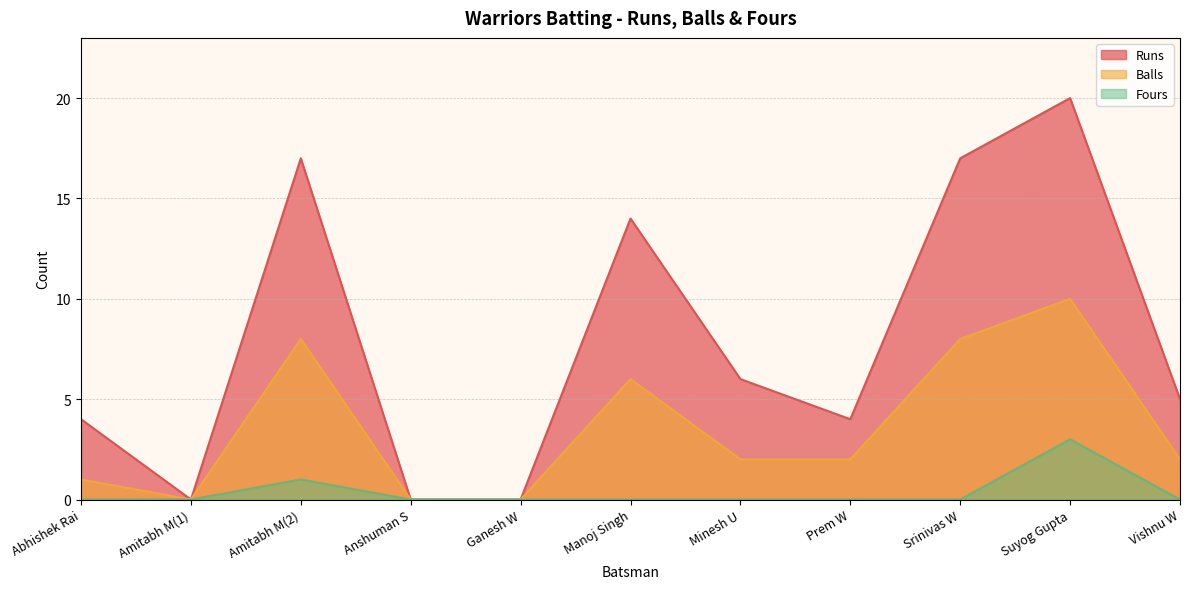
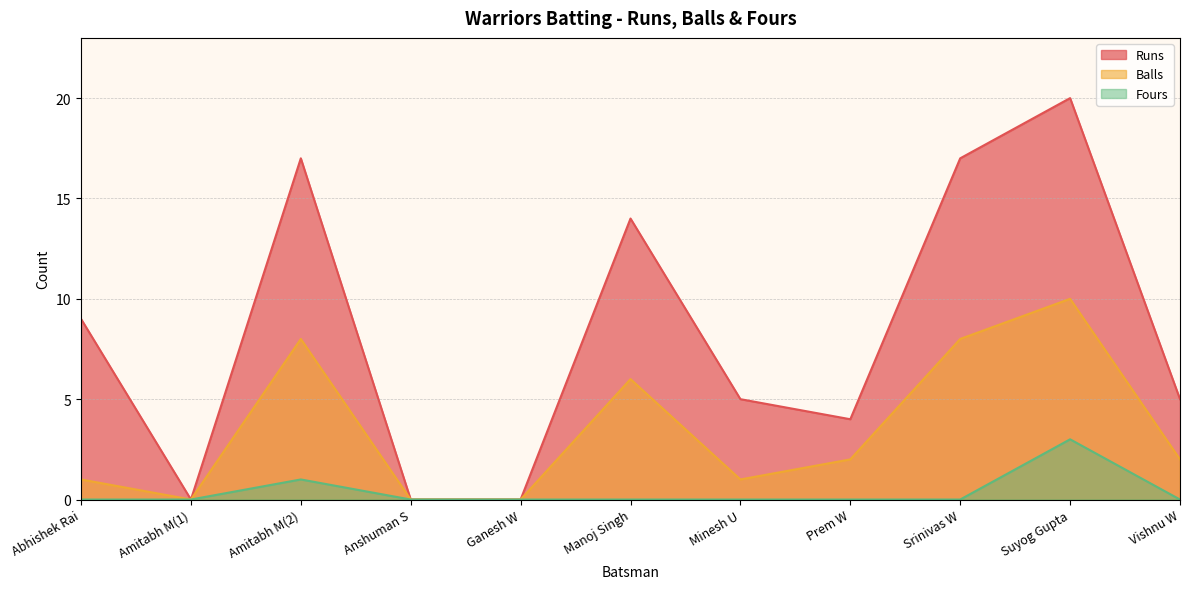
  {
    "Runs": {
-     "Abhishek Rai": 4,
+     "Abhishek Rai": 9,
      "Amitabh M(2)": 17,
      "Manoj Singh": 14,
-     "Minesh U": 6,
+     "Minesh U": 5,
      "Prem W": 4,
      "Srinivas W": 17,
      "Suyog Gupta": 20,
      "Vishnu W": 5
    },
    "Balls": {
      "Abhishek Rai": 1,
      "Amitabh M(2)": 8,
      "Manoj Singh": 6,
-     "Minesh U": 2,
+     "Minesh U": 1,
      "Prem W": 2,
      "Srinivas W": 8,
      "Suyog Gupta": 10,
      "Vishnu W": 2
    },
    "Fours": {
      "Abhishek Rai": 0,
      "Amitabh M(2)": 1,
      "Manoj Singh": 0,
      "Minesh U": 0,
      "Prem W": 0,
      "Srinivas W": 0,
      "Suyog Gupta": 3,
      "Vishnu W": 0
    }
  }
